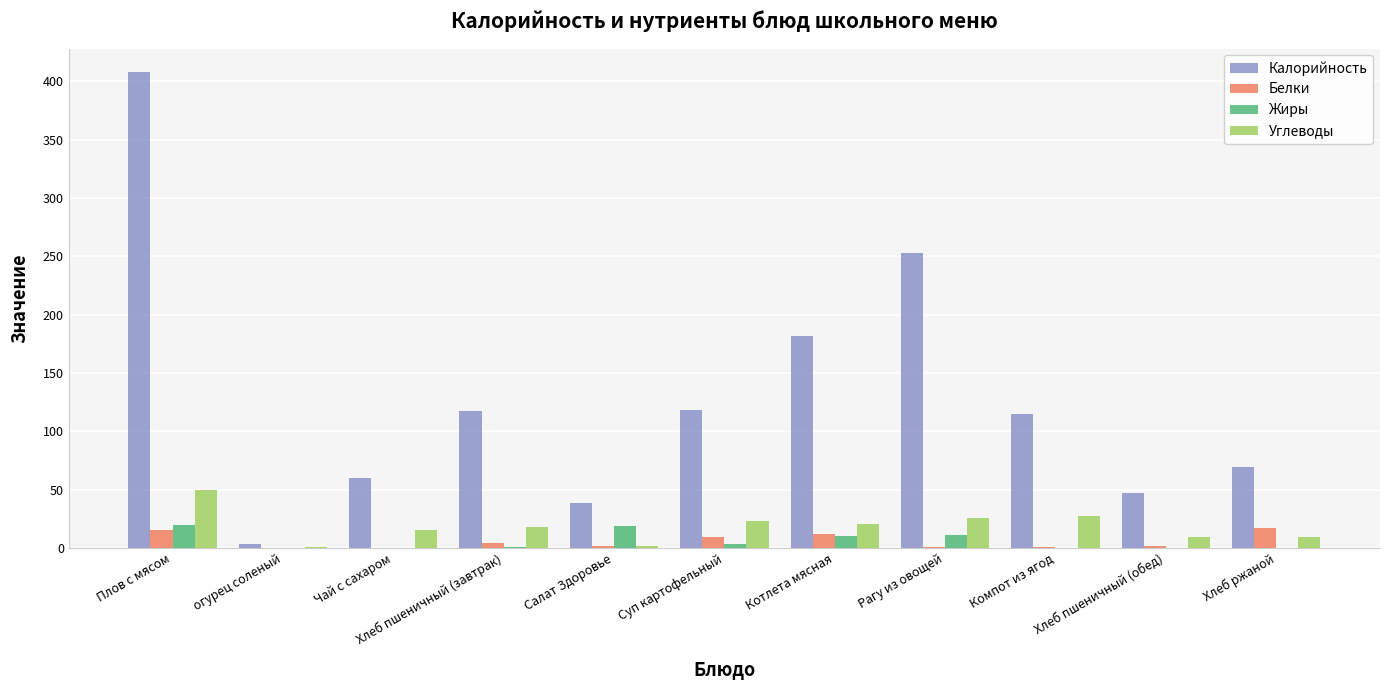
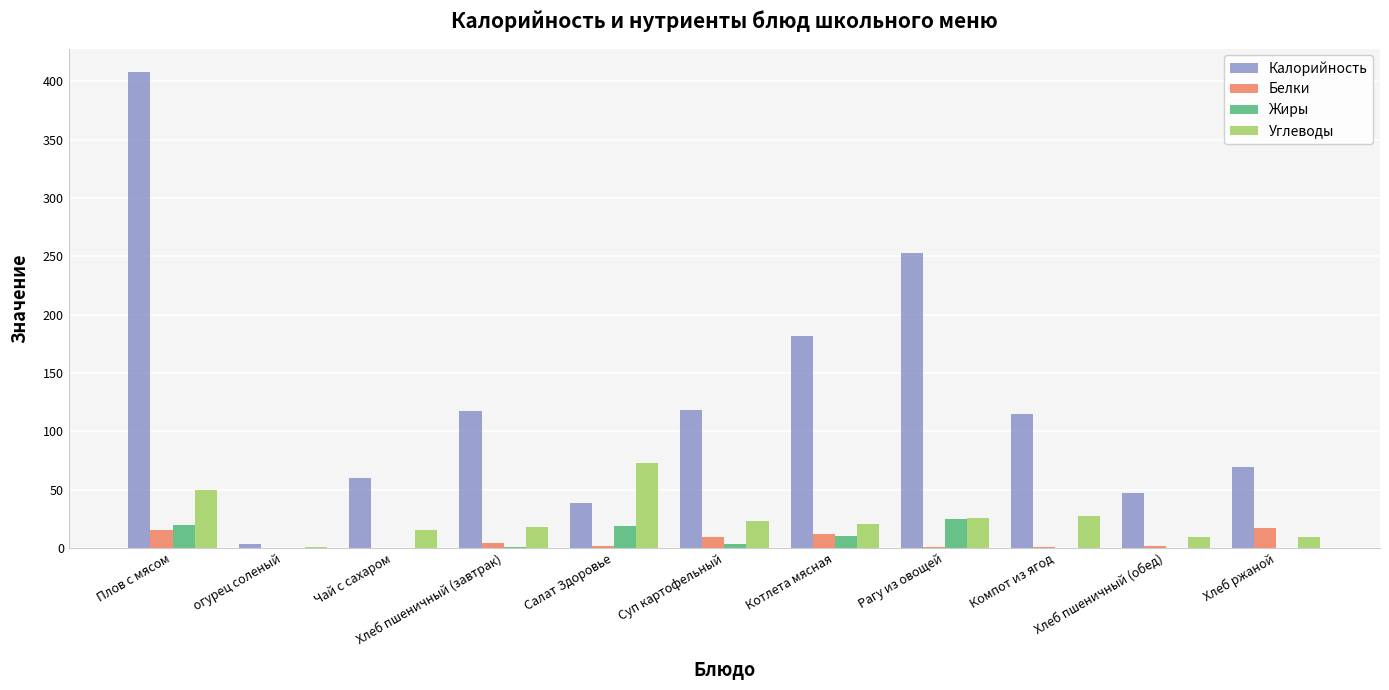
  {
    "Калорийность": {
      "Плов с мясом": 408,
      "огурец соленый": 3,
      "Чай с сахаром": 60,
      "Хлеб пшеничный (завтрак)": 117,
      "Салат Здоровье": 39,
      "Суп картофельный": 119,
      "Котлета мясная": 182,
      "Рагу из овощей": 253,
      "Компот из ягод": 115,
      "Хлеб пшеничный (обед)": 47,
      "Хлеб ржаной": 69
    },
    "Белки": {
      "Плов с мясом": 15,
      "Хлеб пшеничный (завтрак)": 4,
      "Суп картофельный": 9,
      "Котлета мясная": 12,
      "Хлеб ржаной": 17
    },
    "Жиры": {
      "Плов с мясом": 19,
      "Салат Здоровье": 18,
      "Суп картофельный": 3,
      "Котлета мясная": 10,
-     "Рагу из овощей": 11
+     "Рагу из овощей": 25
    },
    "Углеводы": {
      "Плов с мясом": 50,
      "Чай с сахаром": 15,
      "Хлеб пшеничный (завтрак)": 18,
-     "Салат Здоровье": 2,
+     "Салат Здоровье": 73,
      "Суп картофельный": 23,
      "Котлета мясная": 20,
      "Рагу из овощей": 25,
      "Компот из ягод": 28,
      "Хлеб пшеничный (обед)": 10,
      "Хлеб ржаной": 10
    }
  }
